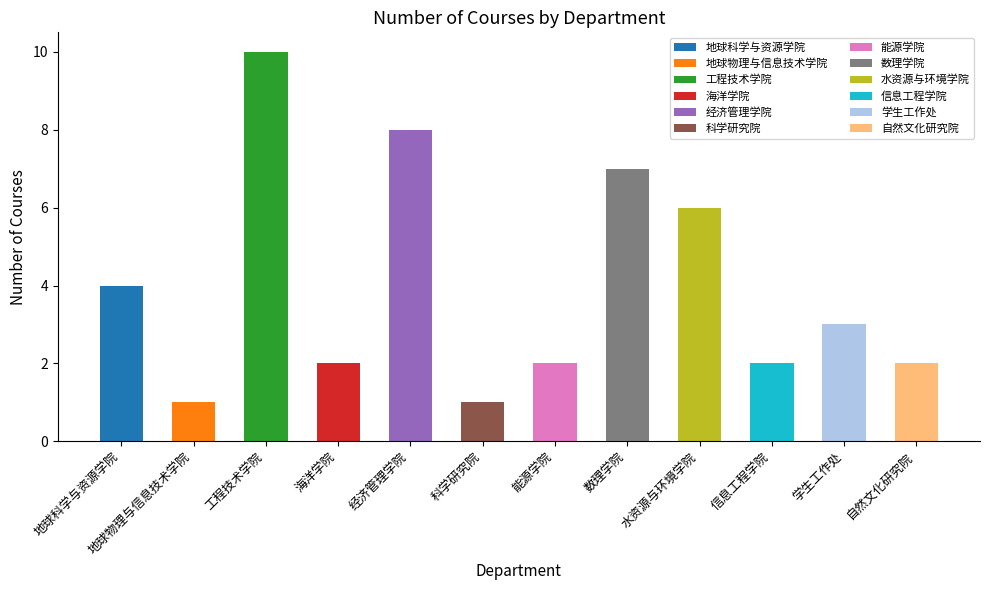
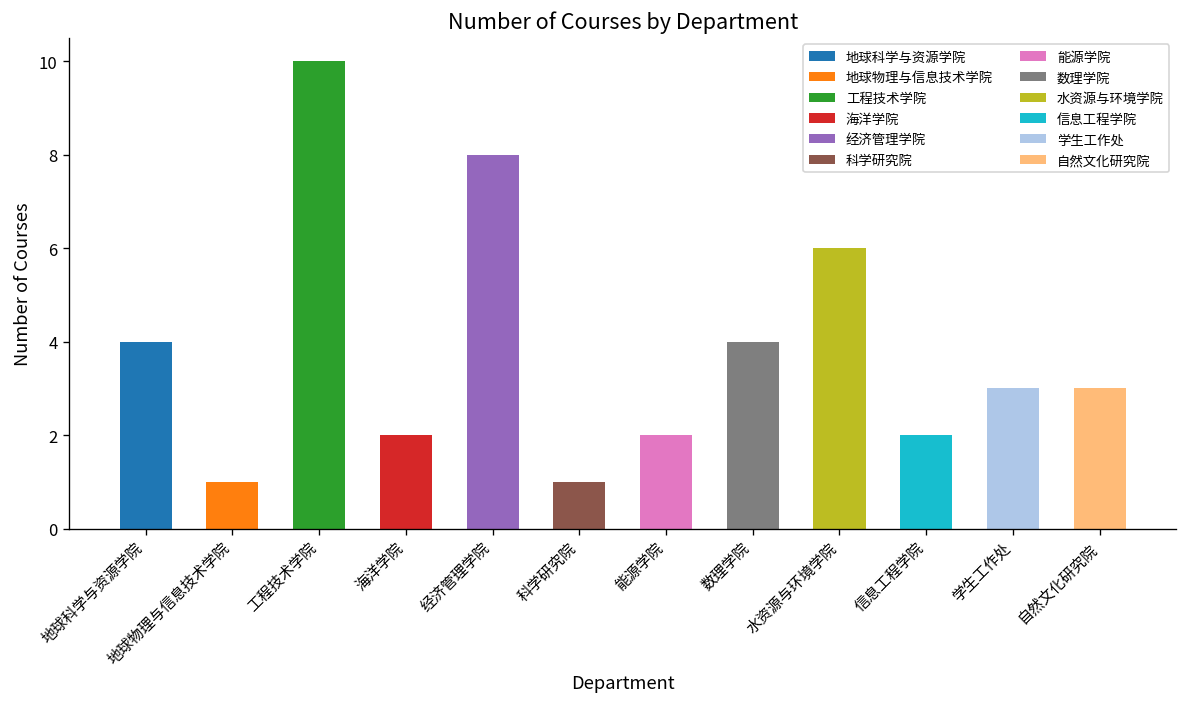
  {
    "地球科学与资源学院": 4,
    "地球物理与信息技术学院": 1,
    "工程技术学院": 10,
    "海洋学院": 2,
    "经济管理学院": 8,
    "科学研究院": 1,
    "能源学院": 2,
-   "数理学院": 7,
+   "数理学院": 4,
    "水资源与环境学院": 6,
    "信息工程学院": 2,
    "学生工作处": 3,
-   "自然文化研究院": 2
+   "自然文化研究院": 3
  }
